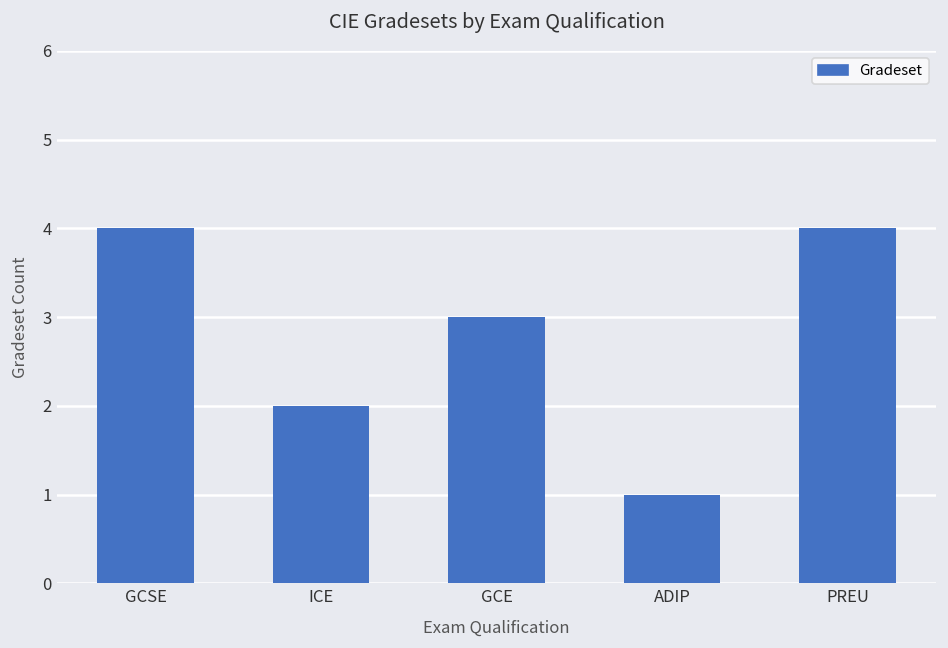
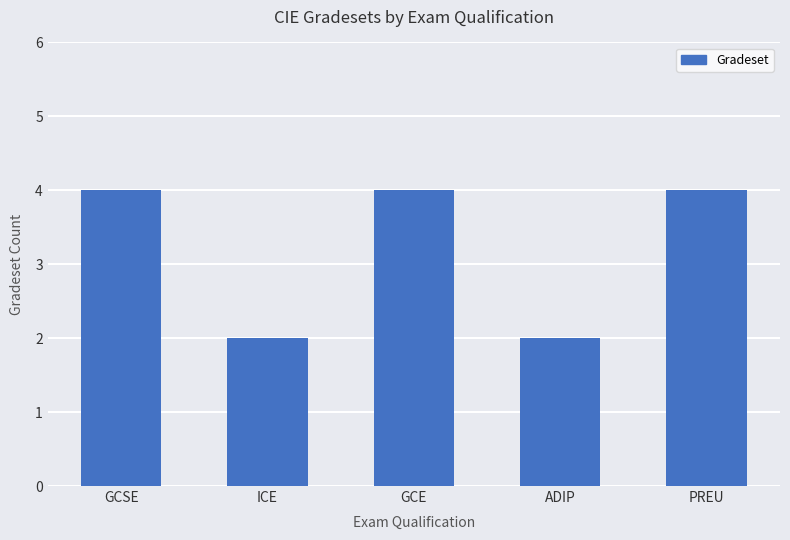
  {
    "GCSE": 4,
    "ICE": 2,
-   "GCE": 3,
-   "ADIP": 1,
+   "GCE": 4,
+   "ADIP": 2,
    "PREU": 4
  }
